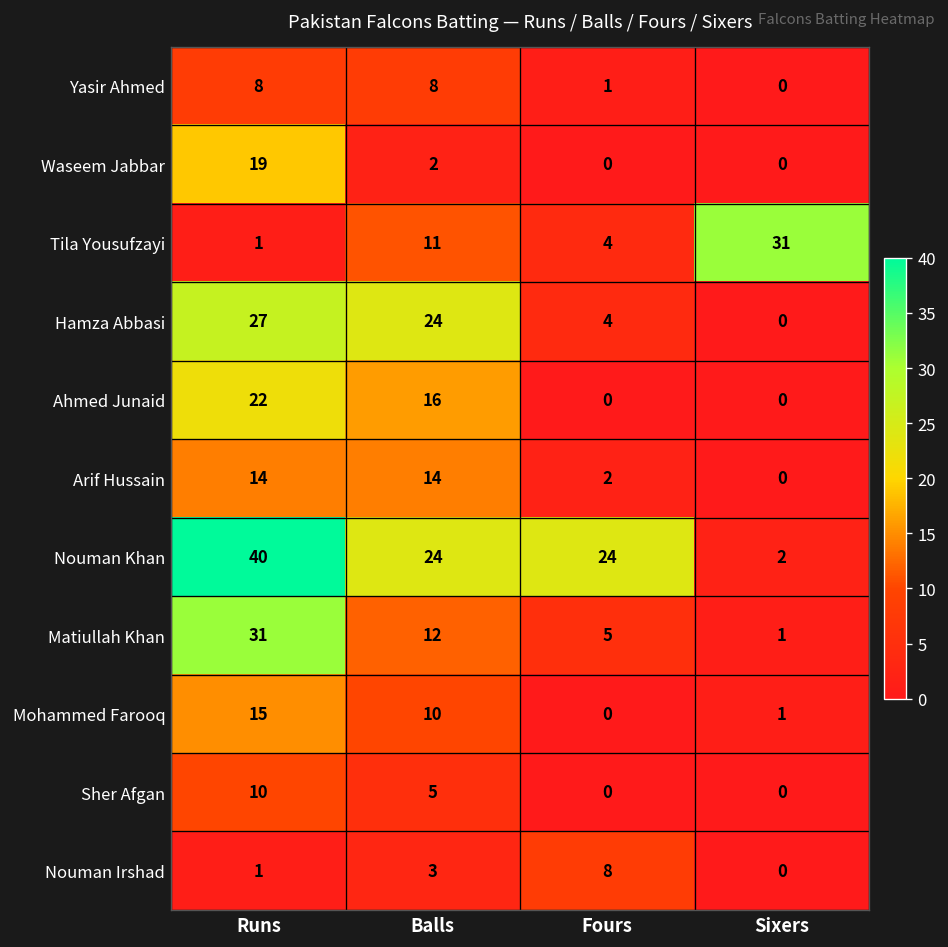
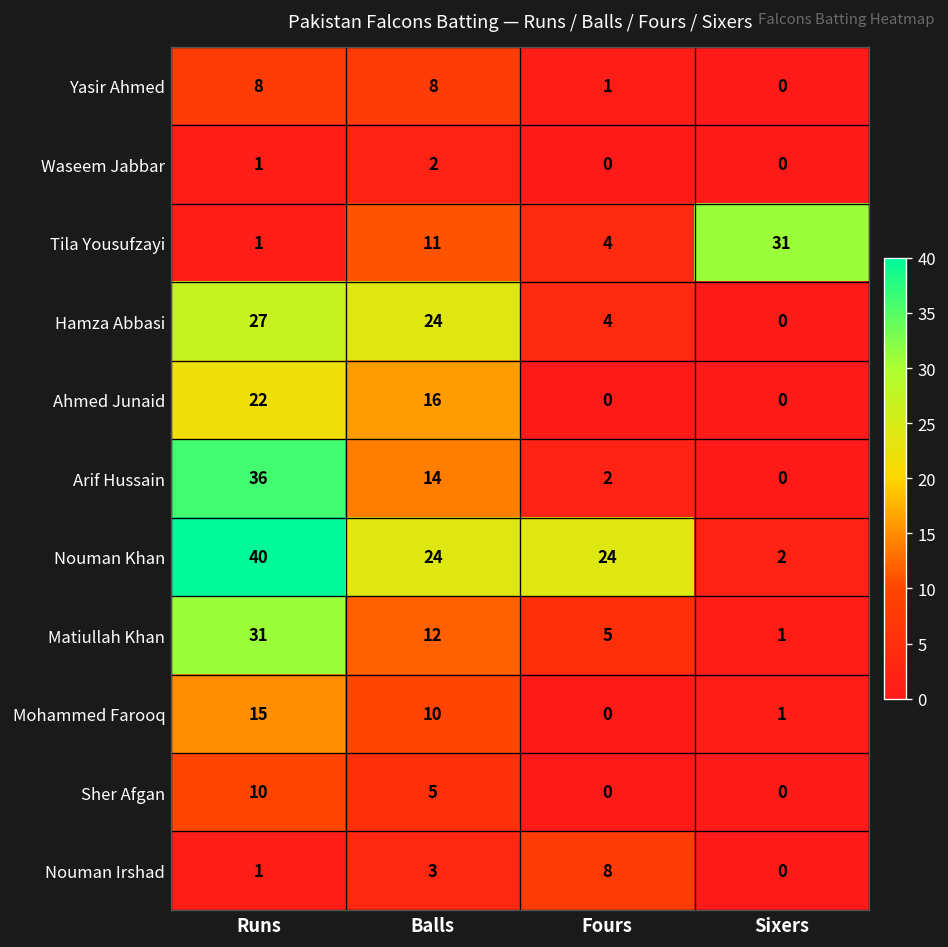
  {
    "Yasir Ahmed": {
      "Runs": 8,
      "Balls": 8,
      "Fours": 1,
      "Sixers": 0
    },
    "Waseem Jabbar": {
-     "Runs": 19,
+     "Runs": 1,
      "Balls": 2,
      "Fours": 0,
      "Sixers": 0
    },
    "Tila Yousufzayi": {
      "Runs": 1,
      "Balls": 11,
      "Fours": 4,
      "Sixers": 31
    },
    "Hamza Abbasi": {
      "Runs": 27,
      "Balls": 24,
      "Fours": 4,
      "Sixers": 0
    },
    "Ahmed Junaid": {
      "Runs": 22,
      "Balls": 16,
      "Fours": 0,
      "Sixers": 0
    },
    "Arif Hussain": {
-     "Runs": 14,
+     "Runs": 36,
      "Balls": 14,
      "Fours": 2,
      "Sixers": 0
    },
    "Nouman Khan": {
      "Runs": 40,
      "Balls": 24,
      "Fours": 24,
      "Sixers": 2
    },
    "Matiullah Khan": {
      "Runs": 31,
      "Balls": 12,
      "Fours": 5,
      "Sixers": 1
    },
    "Mohammed Farooq": {
      "Runs": 15,
      "Balls": 10,
      "Fours": 0,
      "Sixers": 1
    },
    "Sher Afgan": {
      "Runs": 10,
      "Balls": 5,
      "Fours": 0,
      "Sixers": 0
    },
    "Nouman Irshad": {
      "Runs": 1,
      "Balls": 3,
      "Fours": 8,
      "Sixers": 0
    }
  }
